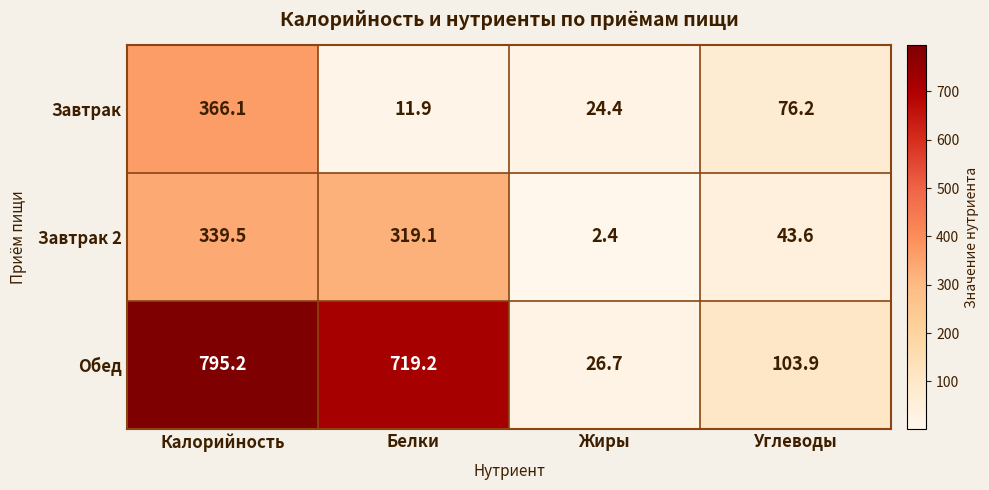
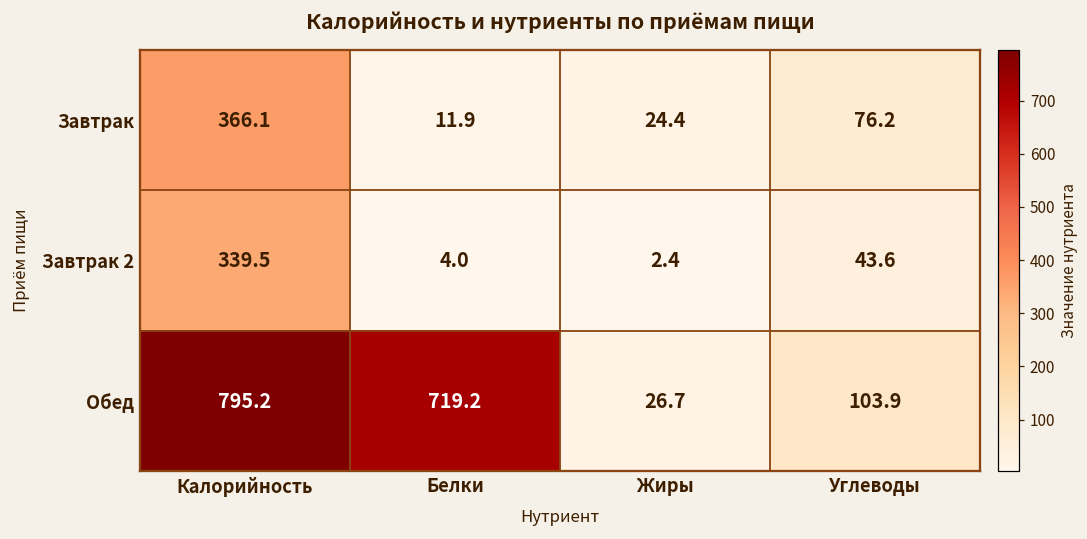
  {
    "Завтрак": {
      "Калорийность": 366.1,
      "Белки": 11.9,
      "Жиры": 24.4,
      "Углеводы": 76.2
    },
    "Завтрак 2": {
      "Калорийность": 339.5,
-     "Белки": 319.1,
+     "Белки": 4.0,
      "Жиры": 2.4,
      "Углеводы": 43.6
    },
    "Обед": {
      "Калорийность": 795.2,
      "Белки": 719.2,
      "Жиры": 26.7,
      "Углеводы": 103.9
    }
  }
